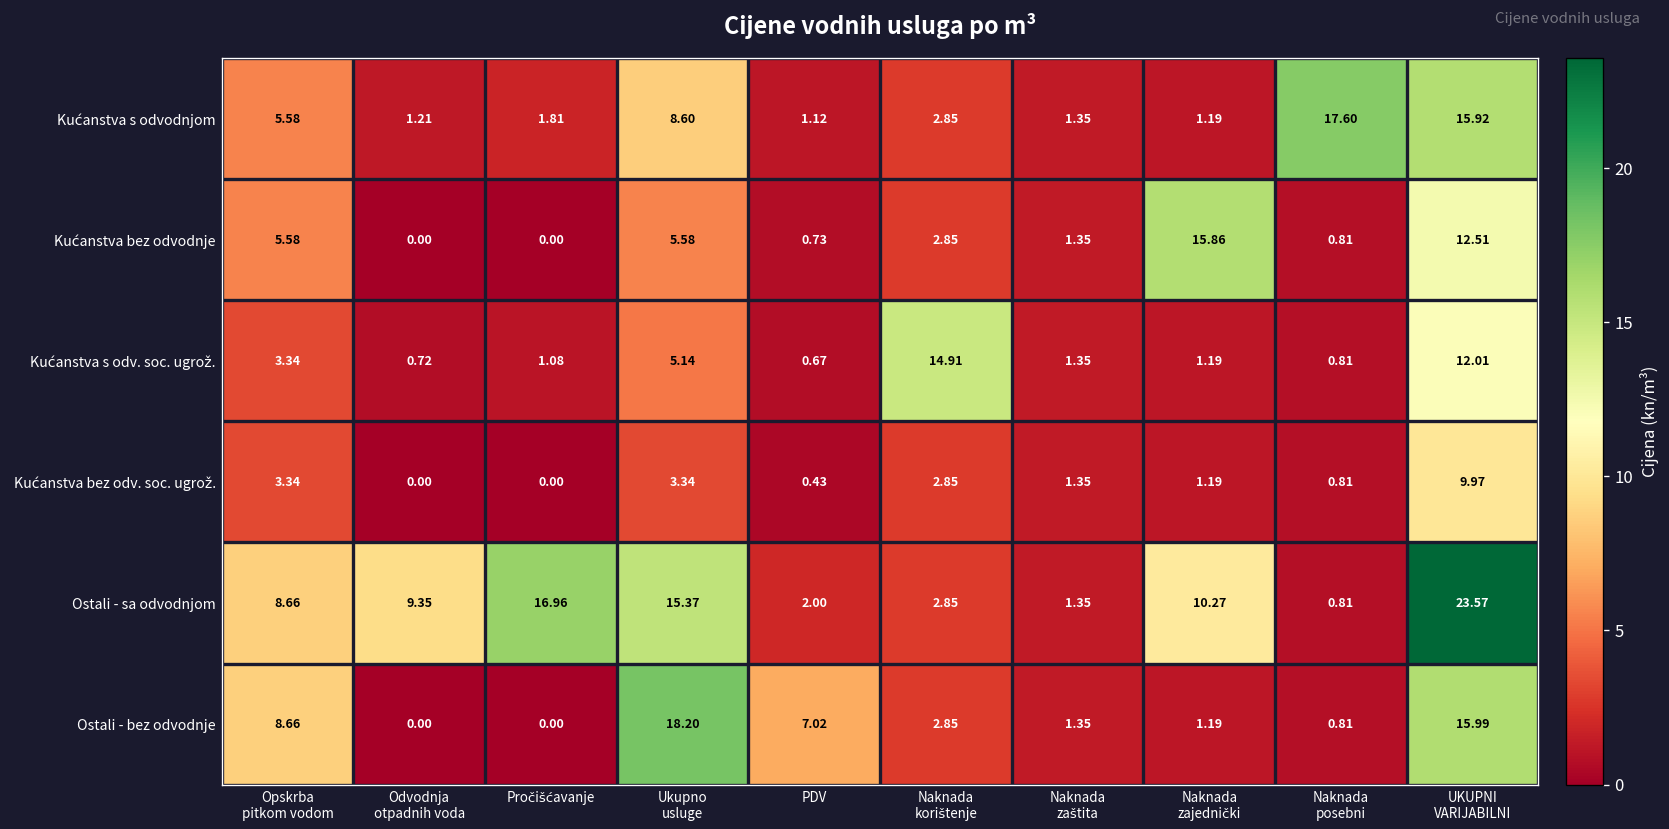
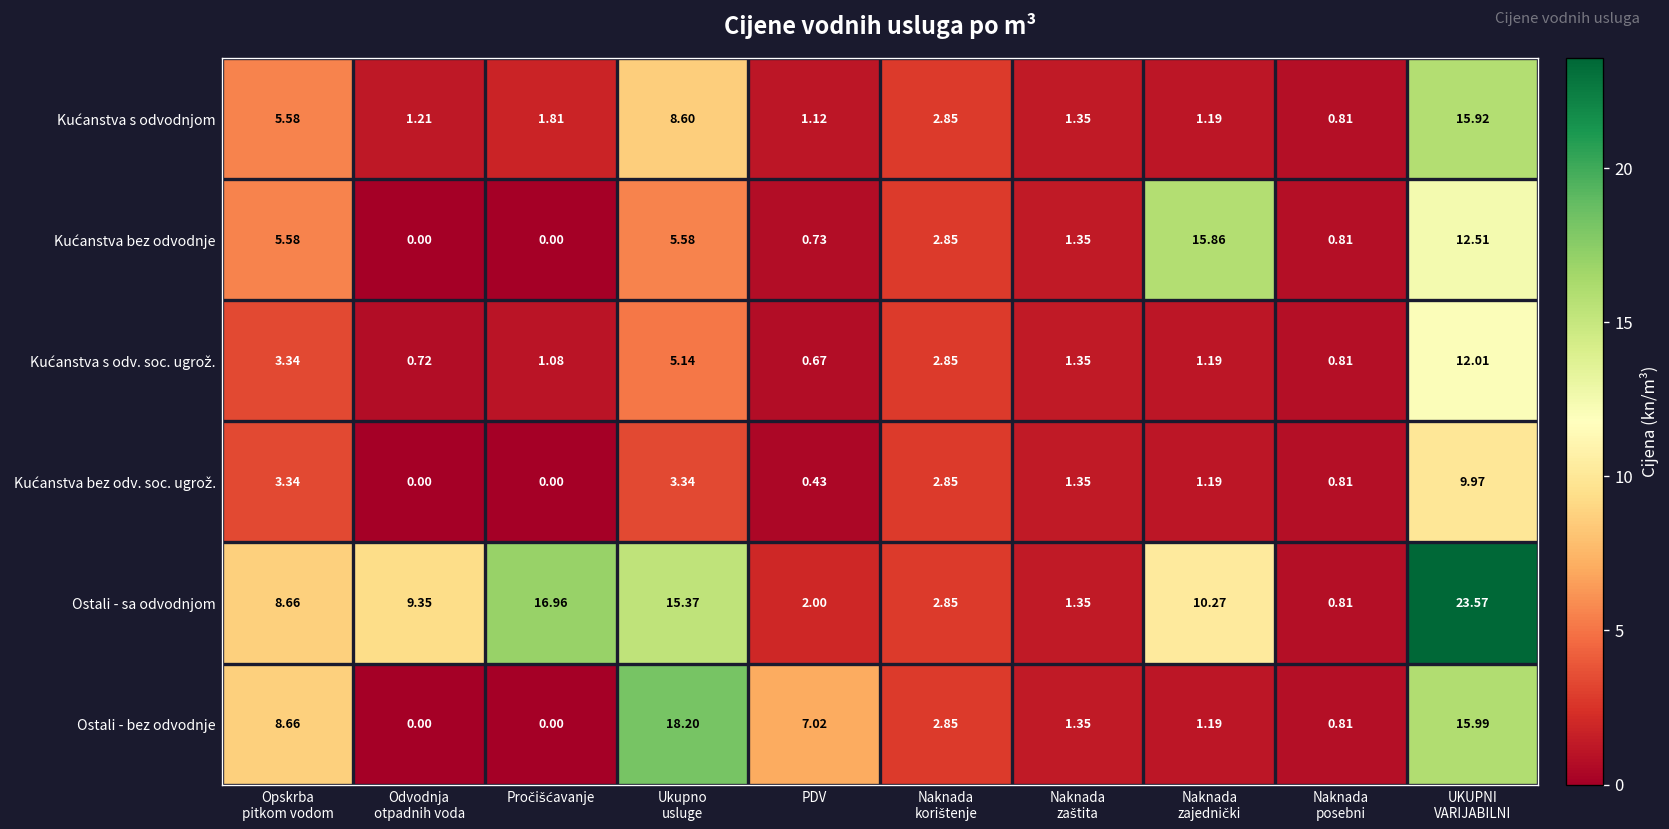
  {
    "Kućanstva s odvodnjom": {
      "Opskrba pitkom vodom": 5.58,
      "Odvodnja otpadnih voda": 1.21,
      "Pročišćavanje": 1.81,
      "Ukupno usluge": 8.60,
      "PDV": 1.12,
      "Naknada korištenje": 2.85,
      "Naknada zaštita": 1.35,
      "Naknada zajednički": 1.19,
-     "Naknada posebni": 17.60,
+     "Naknada posebni": 0.81,
      "UKUPNI VARIJABILNI": 15.92
    },
    "Kućanstva bez odvodnje": {
      "Opskrba pitkom vodom": 5.58,
      "Odvodnja otpadnih voda": 0.00,
      "Pročišćavanje": 0.00,
      "Ukupno usluge": 5.58,
      "PDV": 0.73,
      "Naknada korištenje": 2.85,
      "Naknada zaštita": 1.35,
      "Naknada zajednički": 15.86,
      "Naknada posebni": 0.81,
      "UKUPNI VARIJABILNI": 12.51
    },
    "Kućanstva s odv. soc. ugrož.": {
      "Opskrba pitkom vodom": 3.34,
      "Odvodnja otpadnih voda": 0.72,
      "Pročišćavanje": 1.08,
      "Ukupno usluge": 5.14,
      "PDV": 0.67,
-     "Naknada korištenje": 14.91,
+     "Naknada korištenje": 2.85,
      "Naknada zaštita": 1.35,
      "Naknada zajednički": 1.19,
      "Naknada posebni": 0.81,
      "UKUPNI VARIJABILNI": 12.01
    },
    "Kućanstva bez odv. soc. ugrož.": {
      "Opskrba pitkom vodom": 3.34,
      "Odvodnja otpadnih voda": 0.00,
      "Pročišćavanje": 0.00,
      "Ukupno usluge": 3.34,
      "PDV": 0.43,
      "Naknada korištenje": 2.85,
      "Naknada zaštita": 1.35,
      "Naknada zajednički": 1.19,
      "Naknada posebni": 0.81,
      "UKUPNI VARIJABILNI": 9.97
    },
    "Ostali - sa odvodnjom": {
      "Opskrba pitkom vodom": 8.66,
      "Odvodnja otpadnih voda": 9.35,
      "Pročišćavanje": 16.96,
      "Ukupno usluge": 15.37,
      "PDV": 2.00,
      "Naknada korištenje": 2.85,
      "Naknada zaštita": 1.35,
      "Naknada zajednički": 10.27,
      "Naknada posebni": 0.81,
      "UKUPNI VARIJABILNI": 23.57
    },
    "Ostali - bez odvodnje": {
      "Opskrba pitkom vodom": 8.66,
      "Odvodnja otpadnih voda": 0.00,
      "Pročišćavanje": 0.00,
      "Ukupno usluge": 18.20,
      "PDV": 7.02,
      "Naknada korištenje": 2.85,
      "Naknada zaštita": 1.35,
      "Naknada zajednički": 1.19,
      "Naknada posebni": 0.81,
      "UKUPNI VARIJABILNI": 15.99
    }
  }
